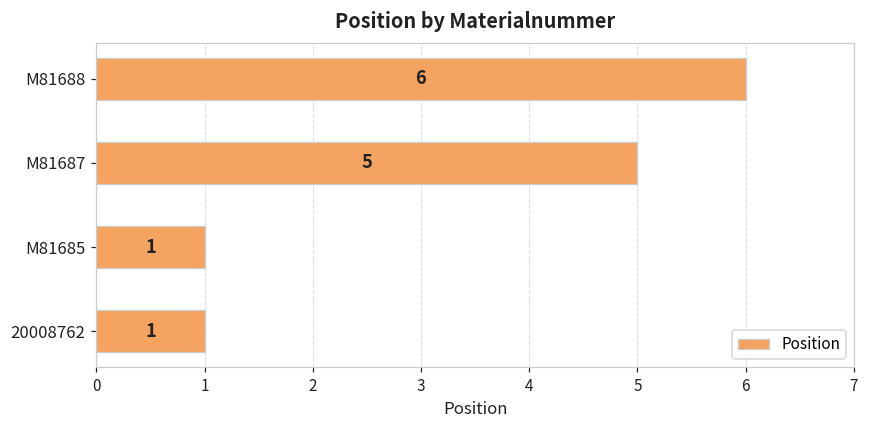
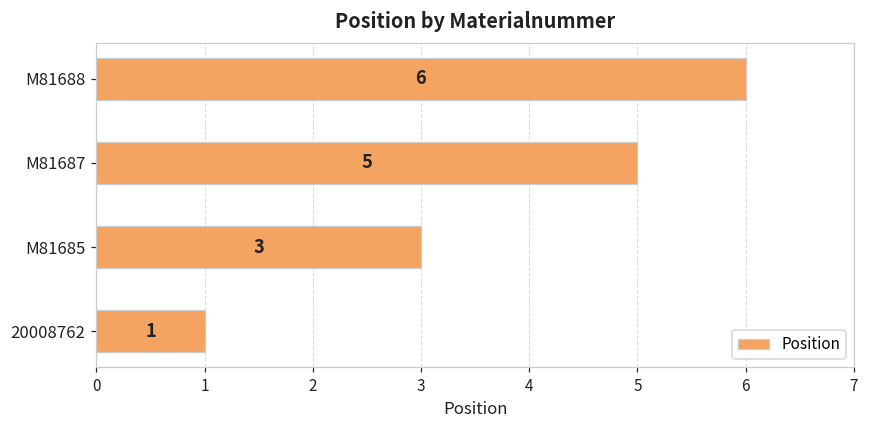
  {
    "M81688": 6,
    "M81687": 5,
-   "M81685": 1,
+   "M81685": 3,
    "20008762": 1
  }
